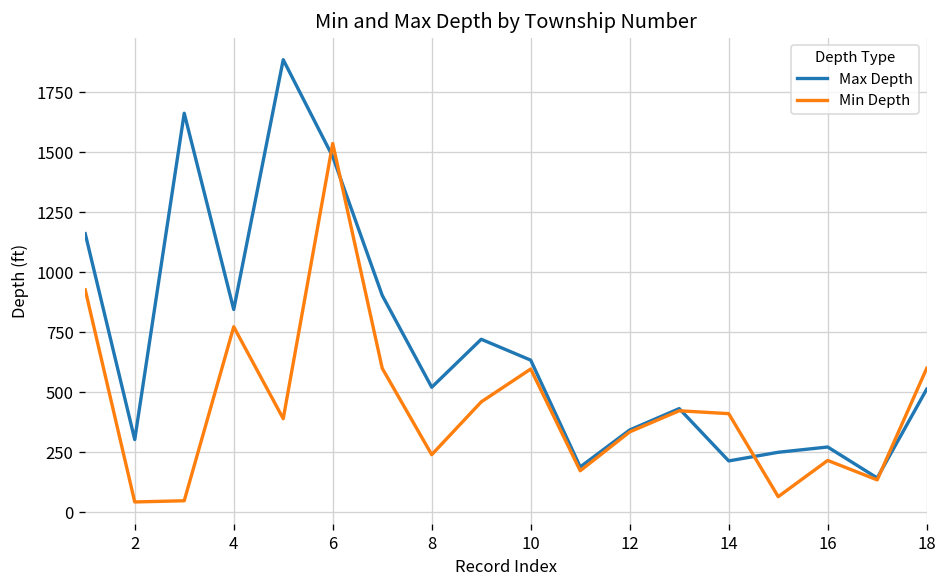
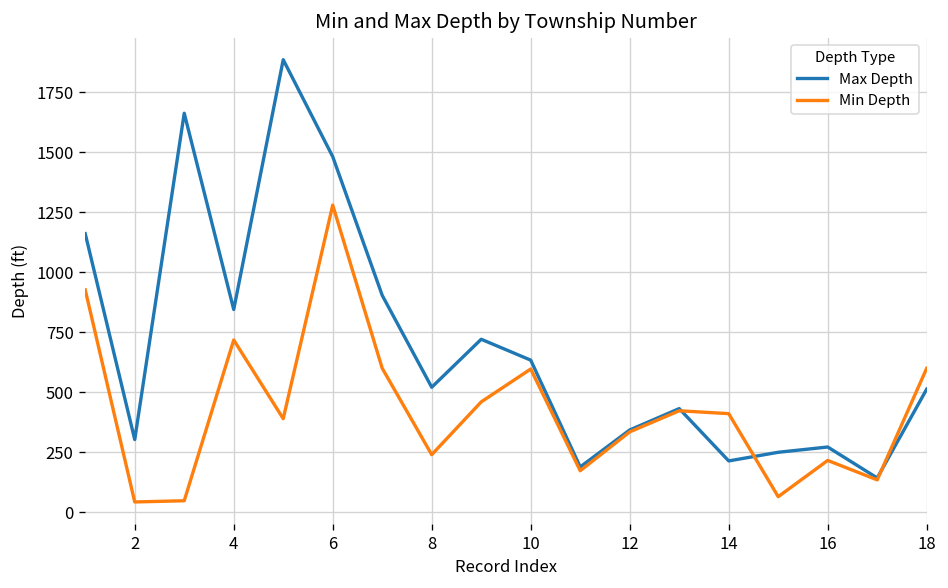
  {
    "Max Depth": {
      "2": 300,
      "4": 850,
      "6": 1480,
      "8": 520,
      "10": 630,
      "14": 210,
      "16": 270,
      "18": 510
    },
    "Min Depth": {
      "2": 40,
-     "4": 770,
-     "6": 1540,
+     "4": 720,
+     "6": 1280,
      "8": 240,
      "10": 600,
      "14": 410,
      "16": 220,
      "18": 600
    }
  }
